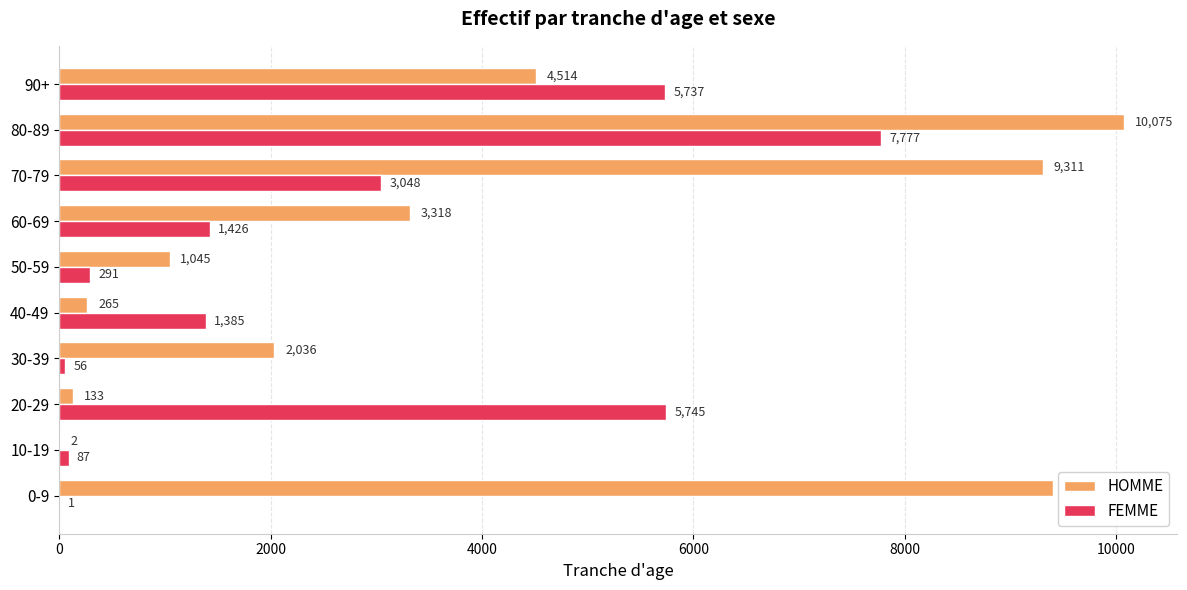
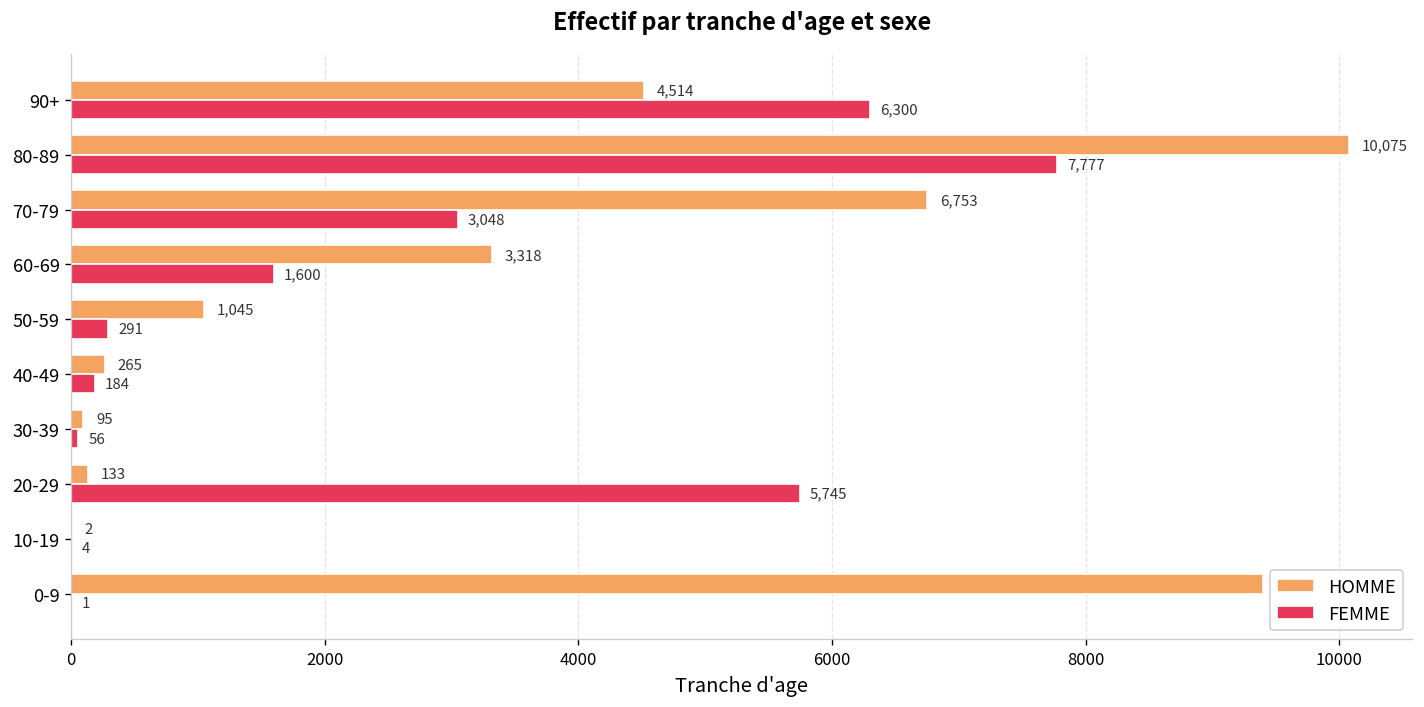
  {
    "HOMME": {
      "90+": "4,514",
      "80-89": "10,075",
-     "70-79": "9,311",
+     "70-79": "6,753",
      "60-69": "3,318",
      "50-59": "1,045",
      "40-49": "265",
-     "30-39": "2,036",
+     "30-39": "95",
      "20-29": "133",
      "10-19": "2"
    },
    "FEMME": {
-     "90+": "5,737",
+     "90+": "6,300",
      "80-89": "7,777",
      "70-79": "3,048",
-     "60-69": "1,426",
+     "60-69": "1,600",
      "50-59": "291",
-     "40-49": "1,385",
+     "40-49": "184",
      "30-39": "56",
      "20-29": "5,745",
-     "10-19": "87",
+     "10-19": "4",
      "0-9": "1"
    }
  }
